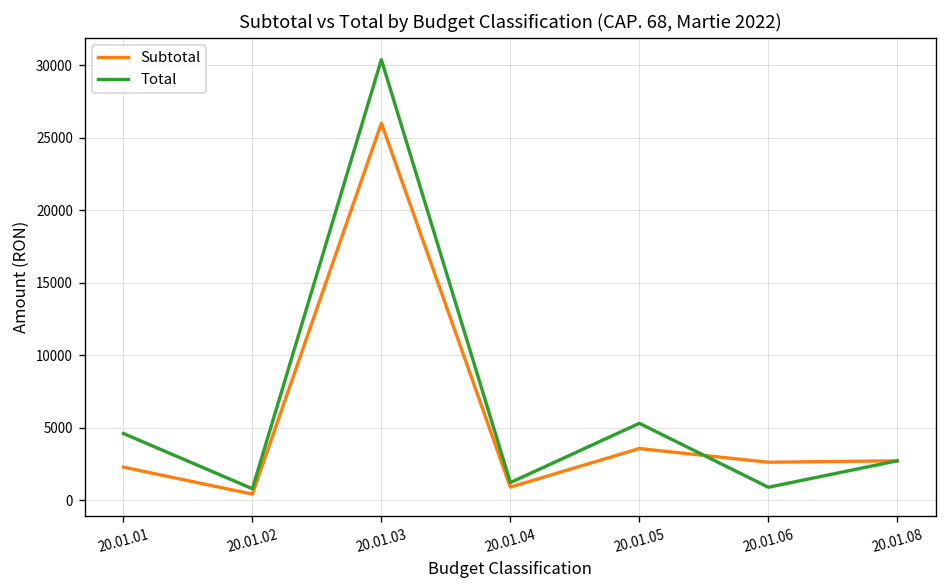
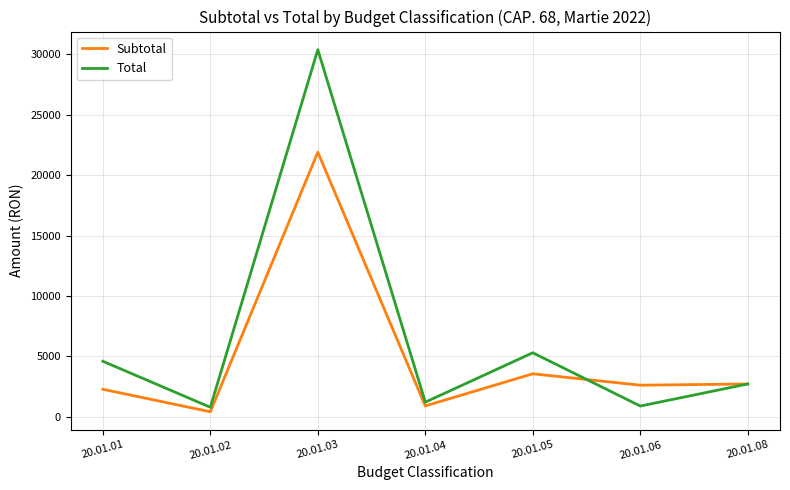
  {
    "Subtotal": {
      "20.01.01": 2300,
      "20.01.02": 400,
-     "20.01.03": 26000,
+     "20.01.03": 21900,
      "20.01.04": 900,
      "20.01.05": 3600,
      "20.01.06": 2600
    },
    "Total": {
      "20.01.01": 4600,
      "20.01.02": 800,
      "20.01.03": 30400,
      "20.01.04": 1200,
      "20.01.05": 5300,
      "20.01.06": 900
    }
  }
